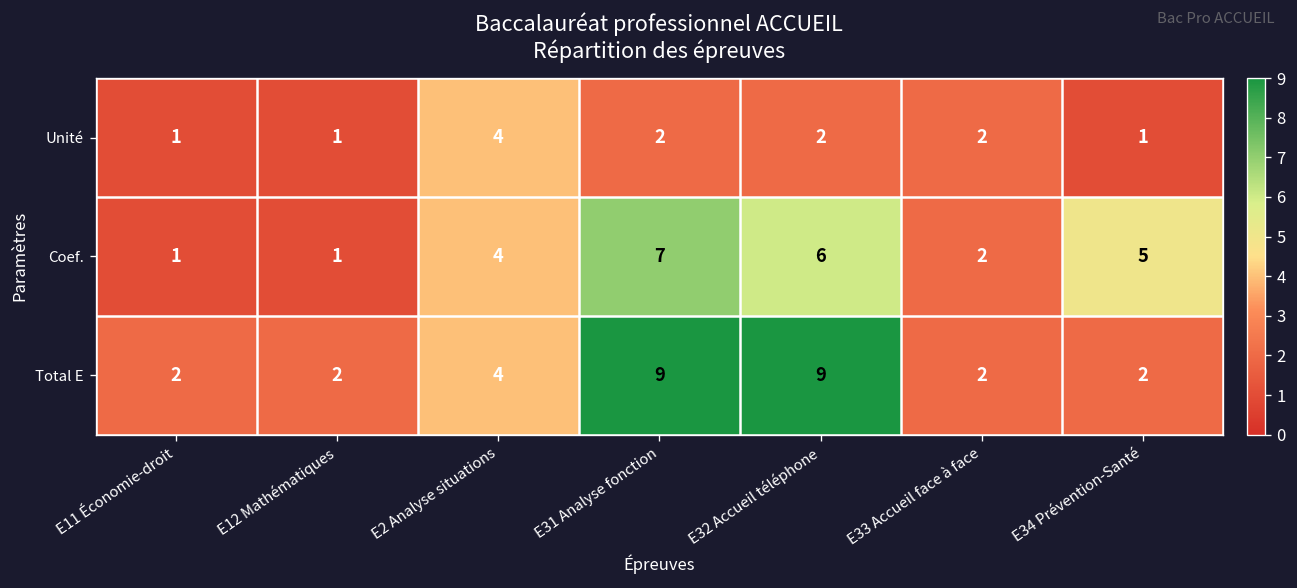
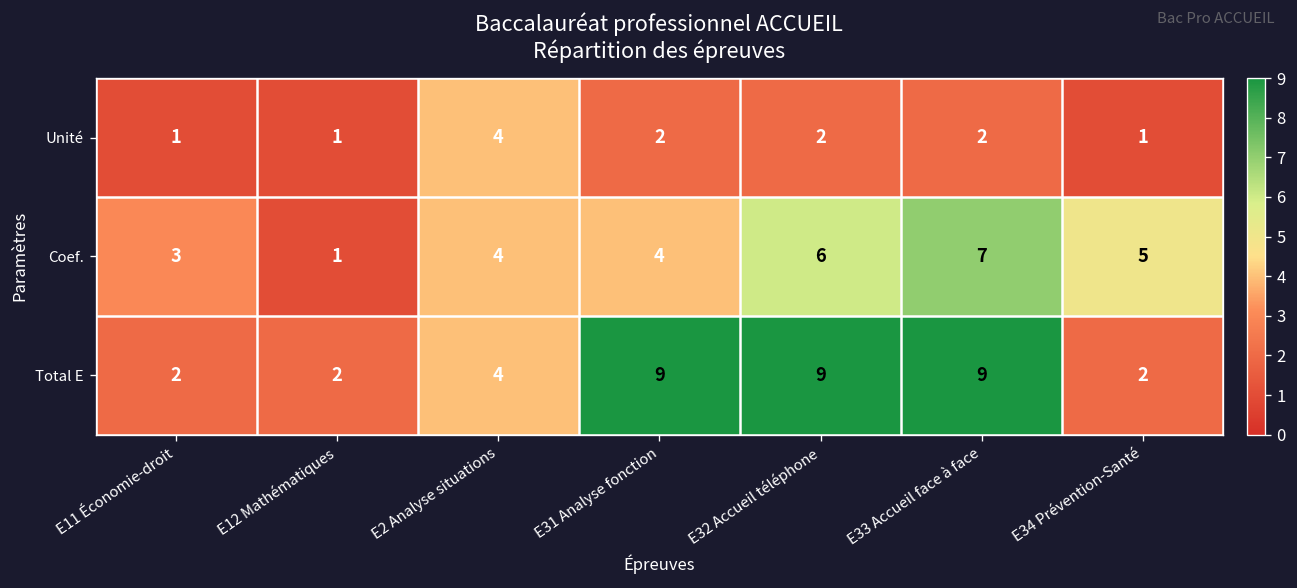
  {
    "Unité": {
      "E11 Économie-droit": 1,
      "E12 Mathématiques": 1,
      "E2 Analyse situations": 4,
      "E31 Analyse fonction": 2,
      "E32 Accueil téléphone": 2,
      "E33 Accueil face à face": 2,
      "E34 Prévention-Santé": 1
    },
    "Coef.": {
-     "E11 Économie-droit": 1,
+     "E11 Économie-droit": 3,
      "E12 Mathématiques": 1,
      "E2 Analyse situations": 4,
-     "E31 Analyse fonction": 7,
+     "E31 Analyse fonction": 4,
      "E32 Accueil téléphone": 6,
-     "E33 Accueil face à face": 2,
+     "E33 Accueil face à face": 7,
      "E34 Prévention-Santé": 5
    },
    "Total E": {
      "E11 Économie-droit": 2,
      "E12 Mathématiques": 2,
      "E2 Analyse situations": 4,
      "E31 Analyse fonction": 9,
      "E32 Accueil téléphone": 9,
-     "E33 Accueil face à face": 2,
+     "E33 Accueil face à face": 9,
      "E34 Prévention-Santé": 2
    }
  }
